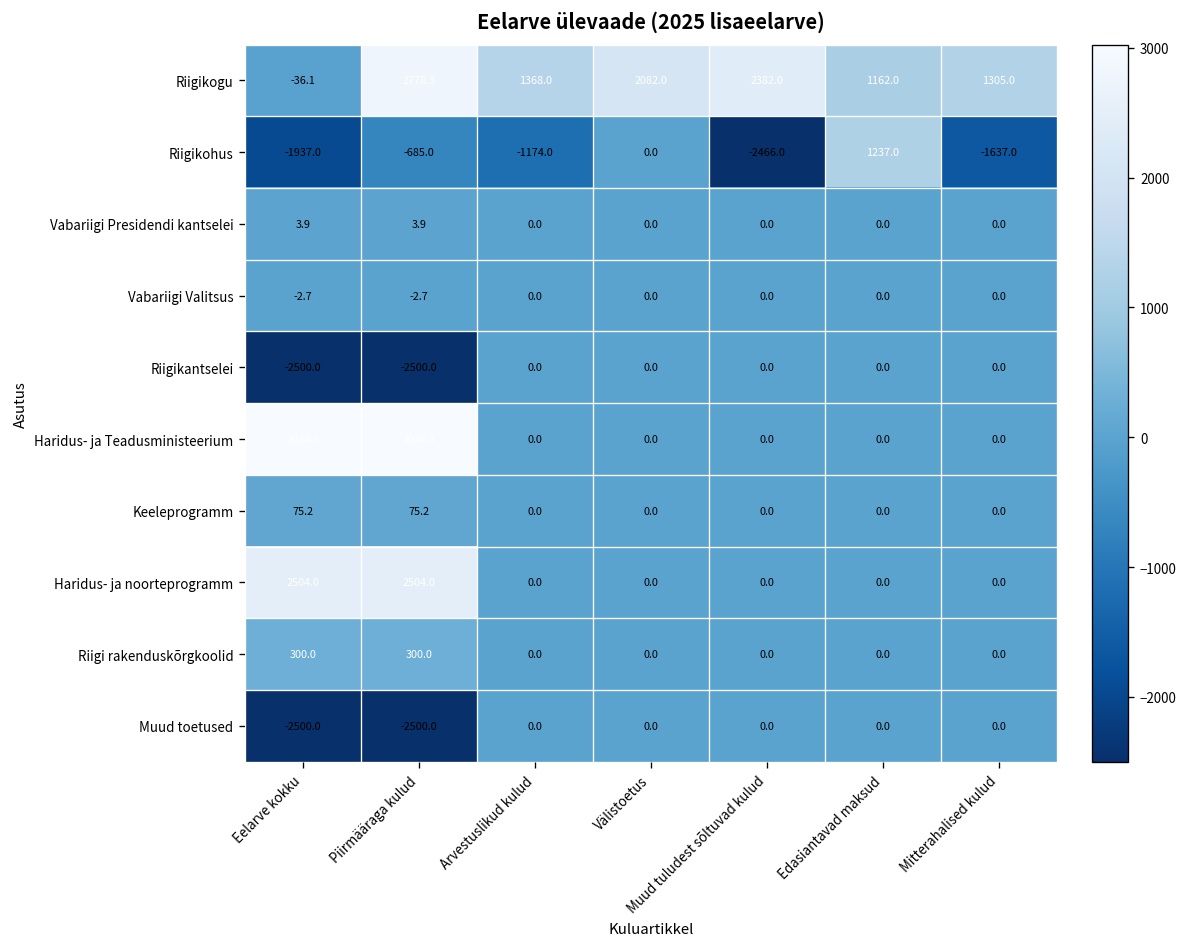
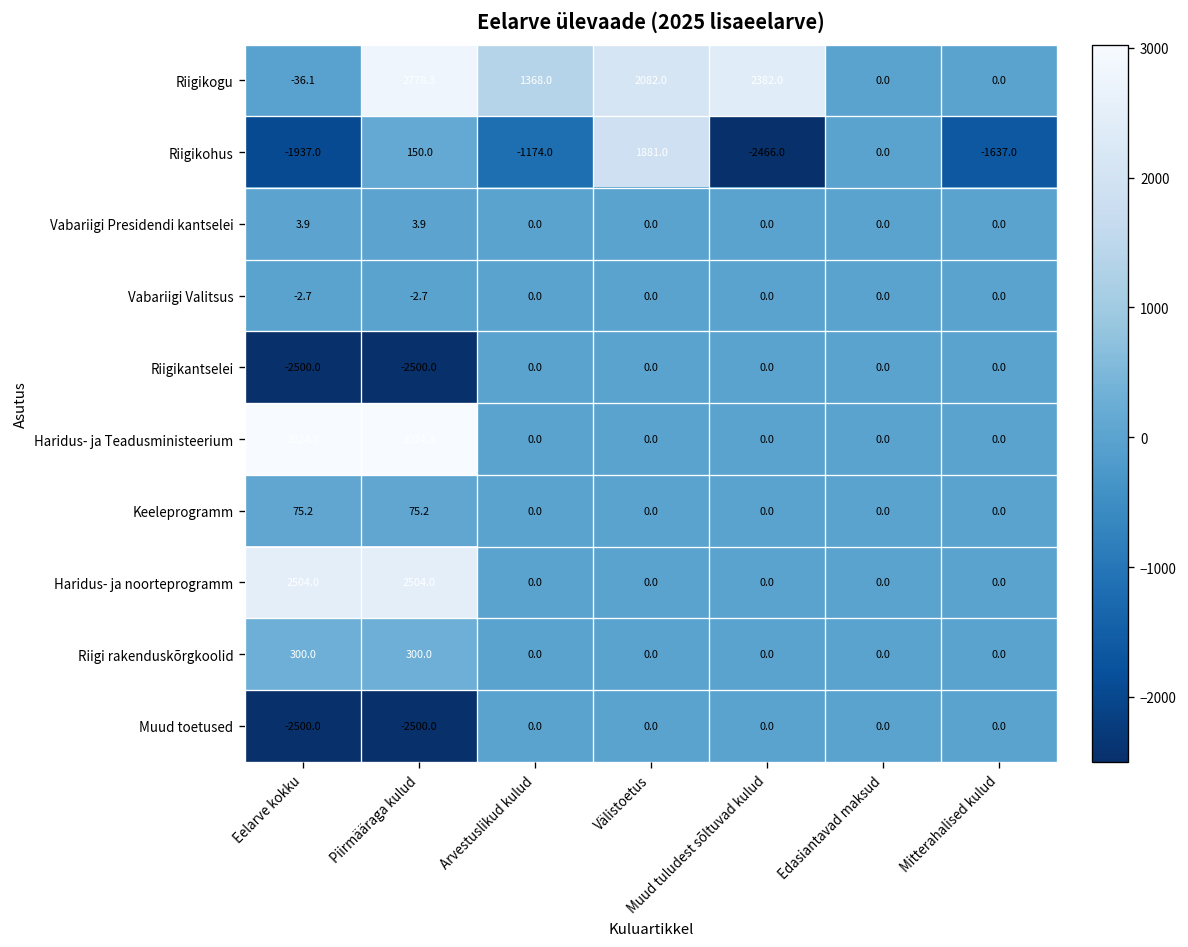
  {
    "Riigikogu": {
      "Eelarve kokku": -36.1,
      "Arvestuslikud kulud": 1368.0,
-     "Edasiantavad maksud": 1162.0,
-     "Mitterahalised kulud": 1305.0
+     "Edasiantavad maksud": 0.0,
+     "Mitterahalised kulud": 0.0
    },
    "Riigikohus": {
      "Eelarve kokku": -1937.0,
-     "Piirmääraga kulud": -685.0,
+     "Piirmääraga kulud": 150.0,
      "Arvestuslikud kulud": -1174.0,
-     "Välistoetus": 0.0,
+     "Välistoetus": 1881.0,
      "Muud tuludest sõltuvad kulud": -2466.0,
-     "Edasiantavad maksud": 1237.0,
+     "Edasiantavad maksud": 0.0,
      "Mitterahalised kulud": -1637.0
    },
    "Vabariigi Presidendi kantselei": {
      "Eelarve kokku": 3.9,
      "Piirmääraga kulud": 3.9,
      "Arvestuslikud kulud": 0.0,
      "Välistoetus": 0.0,
      "Muud tuludest sõltuvad kulud": 0.0,
      "Edasiantavad maksud": 0.0,
      "Mitterahalised kulud": 0.0
    },
    "Vabariigi Valitsus": {
      "Eelarve kokku": -2.7,
      "Piirmääraga kulud": -2.7,
      "Arvestuslikud kulud": 0.0,
      "Välistoetus": 0.0,
      "Muud tuludest sõltuvad kulud": 0.0,
      "Edasiantavad maksud": 0.0,
      "Mitterahalised kulud": 0.0
    },
    "Riigikantselei": {
      "Eelarve kokku": -2500.0,
      "Piirmääraga kulud": -2500.0,
      "Arvestuslikud kulud": 0.0,
      "Välistoetus": 0.0,
      "Muud tuludest sõltuvad kulud": 0.0,
      "Edasiantavad maksud": 0.0,
      "Mitterahalised kulud": 0.0
    },
    "Haridus- ja Teadusministeerium": {
      "Arvestuslikud kulud": 0.0,
      "Välistoetus": 0.0,
      "Muud tuludest sõltuvad kulud": 0.0,
      "Edasiantavad maksud": 0.0,
      "Mitterahalised kulud": 0.0
    },
    "Keeleprogramm": {
      "Eelarve kokku": 75.2,
      "Piirmääraga kulud": 75.2,
      "Arvestuslikud kulud": 0.0,
      "Välistoetus": 0.0,
      "Muud tuludest sõltuvad kulud": 0.0,
      "Edasiantavad maksud": 0.0,
      "Mitterahalised kulud": 0.0
    },
    "Haridus- ja noorteprogramm": {
      "Arvestuslikud kulud": 0.0,
      "Välistoetus": 0.0,
      "Muud tuludest sõltuvad kulud": 0.0,
      "Edasiantavad maksud": 0.0,
      "Mitterahalised kulud": 0.0
    },
    "Riigi rakenduskõrgkoolid": {
      "Eelarve kokku": 300.0,
      "Piirmääraga kulud": 300.0,
      "Arvestuslikud kulud": 0.0,
      "Välistoetus": 0.0,
      "Muud tuludest sõltuvad kulud": 0.0,
      "Edasiantavad maksud": 0.0,
      "Mitterahalised kulud": 0.0
    },
    "Muud toetused": {
      "Eelarve kokku": -2500.0,
      "Piirmääraga kulud": -2500.0,
      "Arvestuslikud kulud": 0.0,
      "Välistoetus": 0.0,
      "Muud tuludest sõltuvad kulud": 0.0,
      "Edasiantavad maksud": 0.0,
      "Mitterahalised kulud": 0.0
    }
  }
